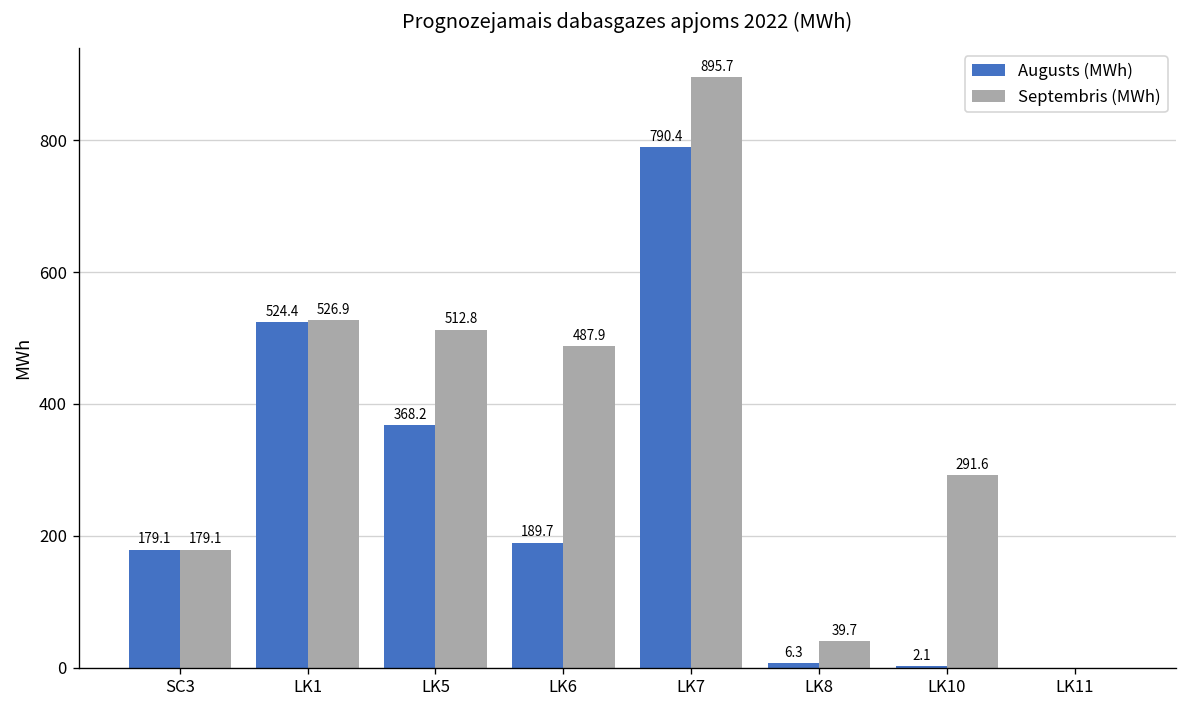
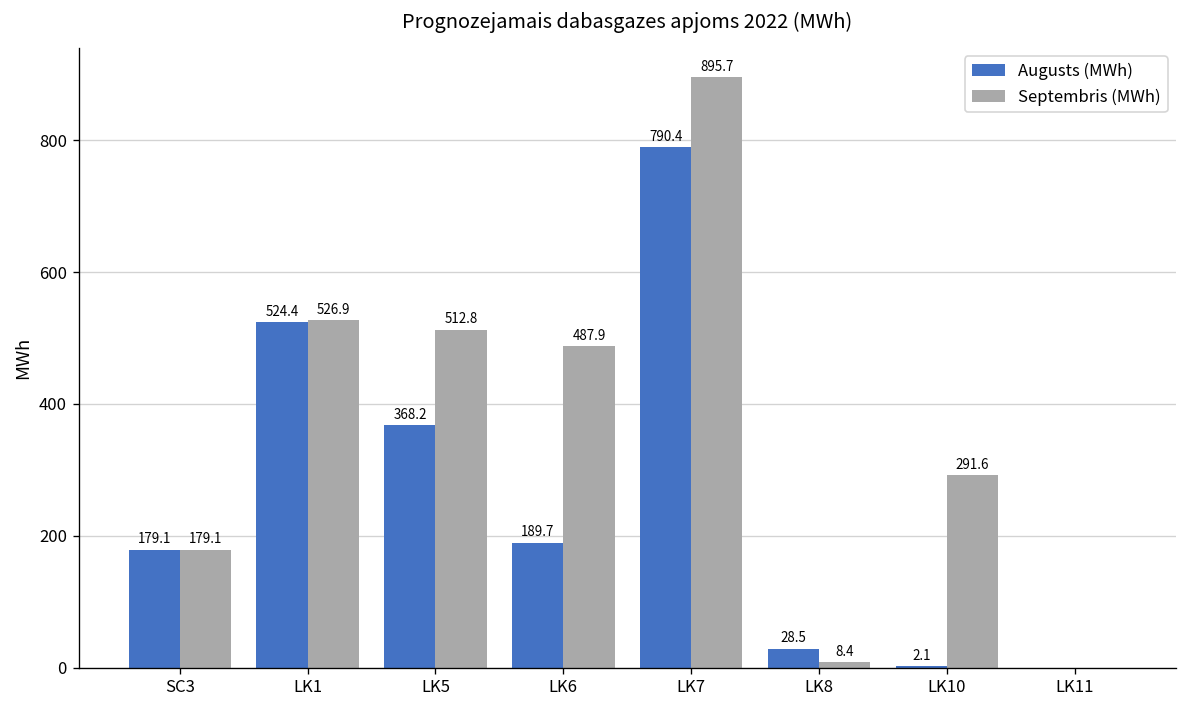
  {
    "Augusts (MWh)": {
      "SC3": 179.1,
      "LK1": 524.4,
      "LK5": 368.2,
      "LK6": 189.7,
      "LK7": 790.4,
-     "LK8": 6.3,
+     "LK8": 28.5,
      "LK10": 2.1
    },
    "Septembris (MWh)": {
      "SC3": 179.1,
      "LK1": 526.9,
      "LK5": 512.8,
      "LK6": 487.9,
      "LK7": 895.7,
-     "LK8": 39.7,
+     "LK8": 8.4,
      "LK10": 291.6
    }
  }
